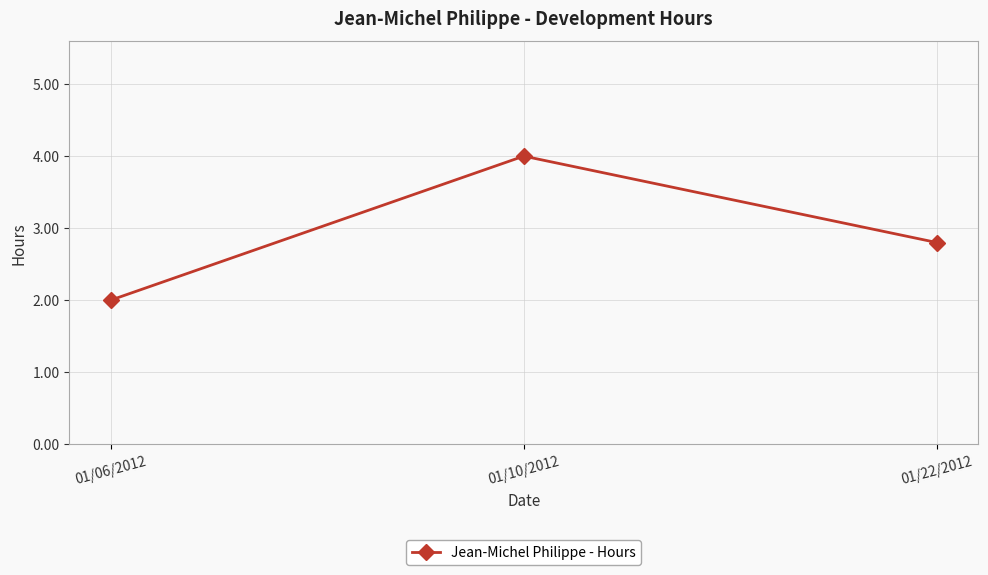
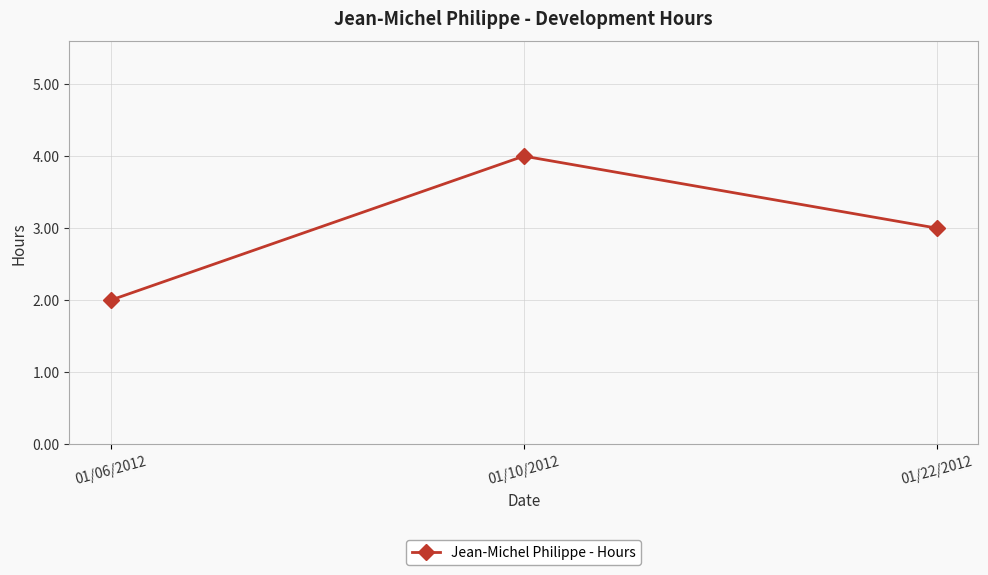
  {
    "01/06/2012": 2.0,
    "01/10/2012": 4.0,
-   "01/22/2012": 2.8
+   "01/22/2012": 3.0
  }
